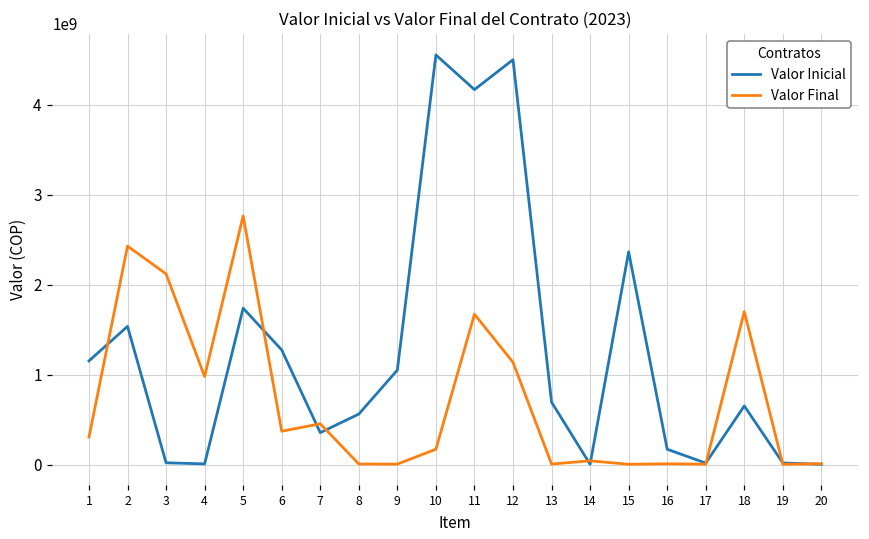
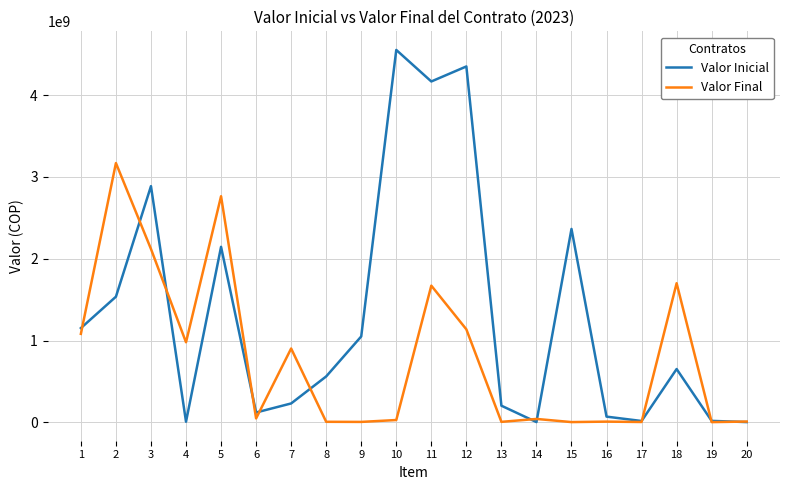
  {
    "Valor Inicial": {
      "1": 1200000000,
      "2": 1500000000,
-     "3": 0,
+     "3": 2900000000,
      "4": 0,
-     "5": 1700000000,
-     "6": 1300000000,
-     "7": 400000000,
+     "5": 2100000000,
+     "6": 100000000,
+     "7": 200000000,
      "8": 600000000,
      "9": 1000000000,
      "10": 4600000000,
      "11": 4200000000,
-     "12": 4500000000,
-     "13": 700000000,
+     "12": 4400000000,
+     "13": 200000000,
      "14": 0,
      "15": 2400000000,
-     "16": 200000000,
+     "16": 100000000,
      "18": 700000000
    },
    "Valor Final": {
-     "1": 300000000,
-     "2": 2400000000,
+     "1": 1100000000,
+     "2": 3200000000,
      "3": 2100000000,
      "4": 1000000000,
      "5": 2800000000,
-     "6": 400000000,
-     "7": 500000000,
+     "6": 0,
+     "7": 900000000,
      "8": 0,
      "9": 0,
-     "10": 200000000,
+     "10": 0,
      "11": 1700000000,
      "12": 1100000000,
      "13": 0,
      "14": 0,
      "15": 0,
      "16": 0,
      "18": 1700000000
    }
  }
